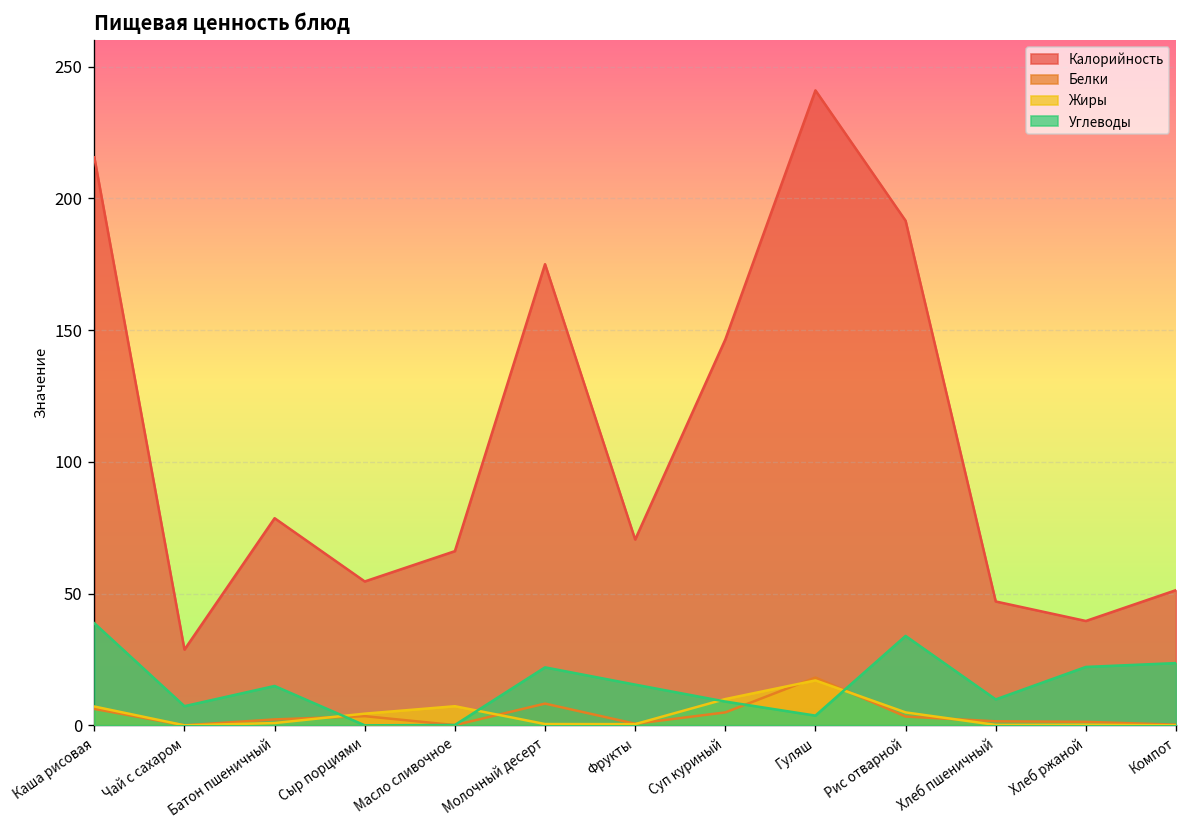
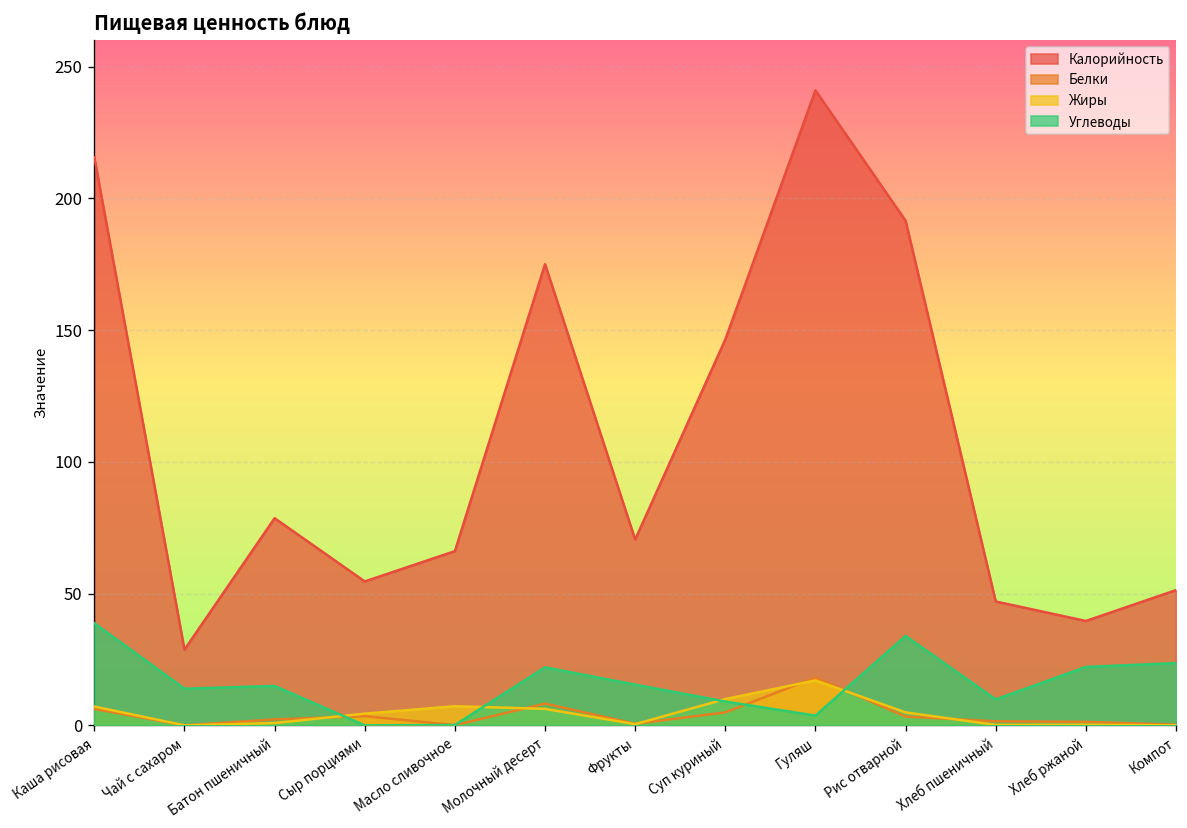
  {
    "Жиры": {
      "Батон пшеничный": 1,
      "Масло сливочное": 7,
-     "Молочный десерт": 0,
+     "Молочный десерт": 6,
      "Рис отварной": 5,
      "Хлеб пшеничный": 0
    },
    "Углеводы": {
      "Каша рисовая": 39,
-     "Чай с сахаром": 7,
+     "Чай с сахаром": 14,
      "Батон пшеничный": 15,
      "Сыр порциями": 0,
      "Молочный десерт": 22,
      "Фрукты": 15,
      "Гуляш": 4,
      "Рис отварной": 34,
      "Хлеб пшеничный": 10,
      "Хлеб ржаной": 22,
      "Компот": 24
    }
  }
